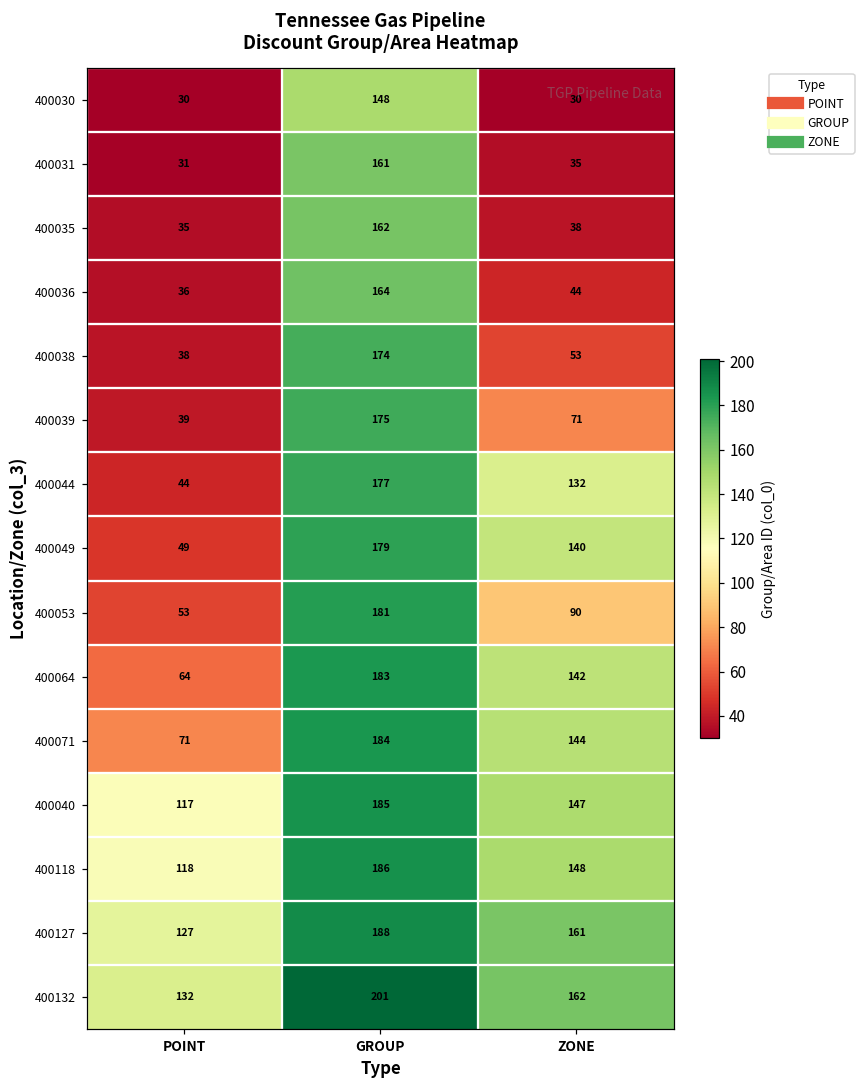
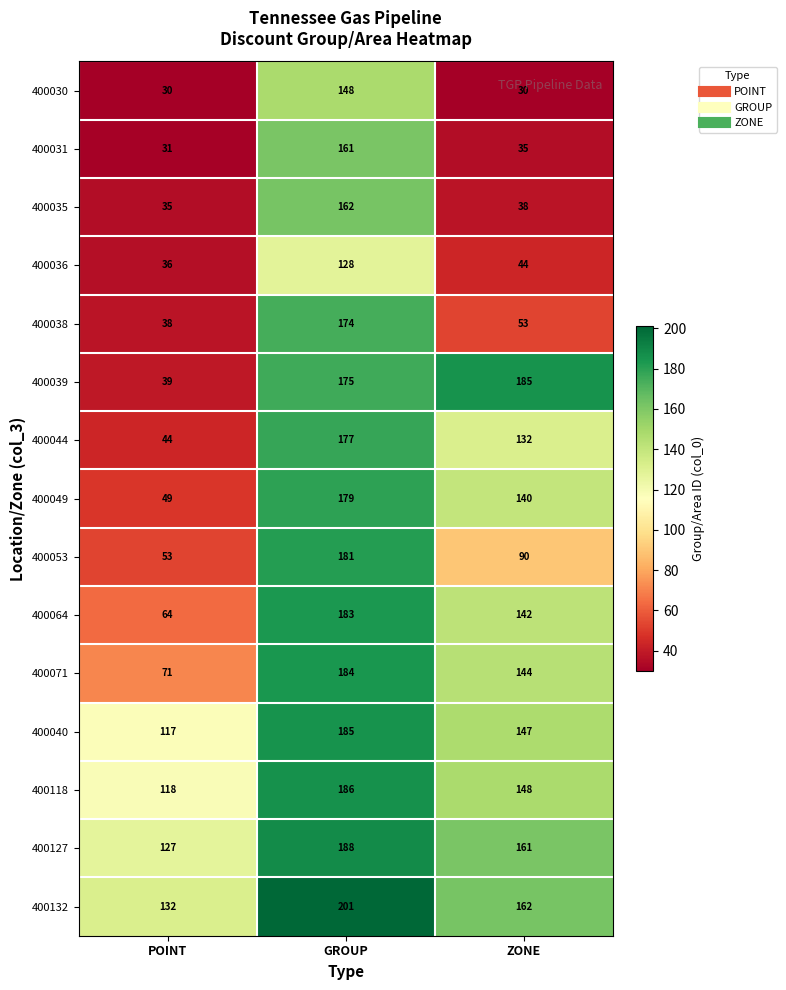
  {
    "400030": {
      "POINT": 30,
      "GROUP": 148
    },
    "400031": {
      "POINT": 31,
      "GROUP": 161,
      "ZONE": 35
    },
    "400035": {
      "POINT": 35,
      "GROUP": 162,
      "ZONE": 38
    },
    "400036": {
      "POINT": 36,
-     "GROUP": 164,
+     "GROUP": 128,
      "ZONE": 44
    },
    "400038": {
      "POINT": 38,
      "GROUP": 174,
      "ZONE": 53
    },
    "400039": {
      "POINT": 39,
      "GROUP": 175,
-     "ZONE": 71
+     "ZONE": 185
    },
    "400044": {
      "POINT": 44,
      "GROUP": 177,
      "ZONE": 132
    },
    "400049": {
      "POINT": 49,
      "GROUP": 179,
      "ZONE": 140
    },
    "400053": {
      "POINT": 53,
      "GROUP": 181,
      "ZONE": 90
    },
    "400064": {
      "POINT": 64,
      "GROUP": 183,
      "ZONE": 142
    },
    "400071": {
      "POINT": 71,
      "GROUP": 184,
      "ZONE": 144
    },
    "400040": {
      "POINT": 117,
      "GROUP": 185,
      "ZONE": 147
    },
    "400118": {
      "POINT": 118,
      "GROUP": 186,
      "ZONE": 148
    },
    "400127": {
      "POINT": 127,
      "GROUP": 188,
      "ZONE": 161
    },
    "400132": {
      "POINT": 132,
      "GROUP": 201,
      "ZONE": 162
    }
  }
